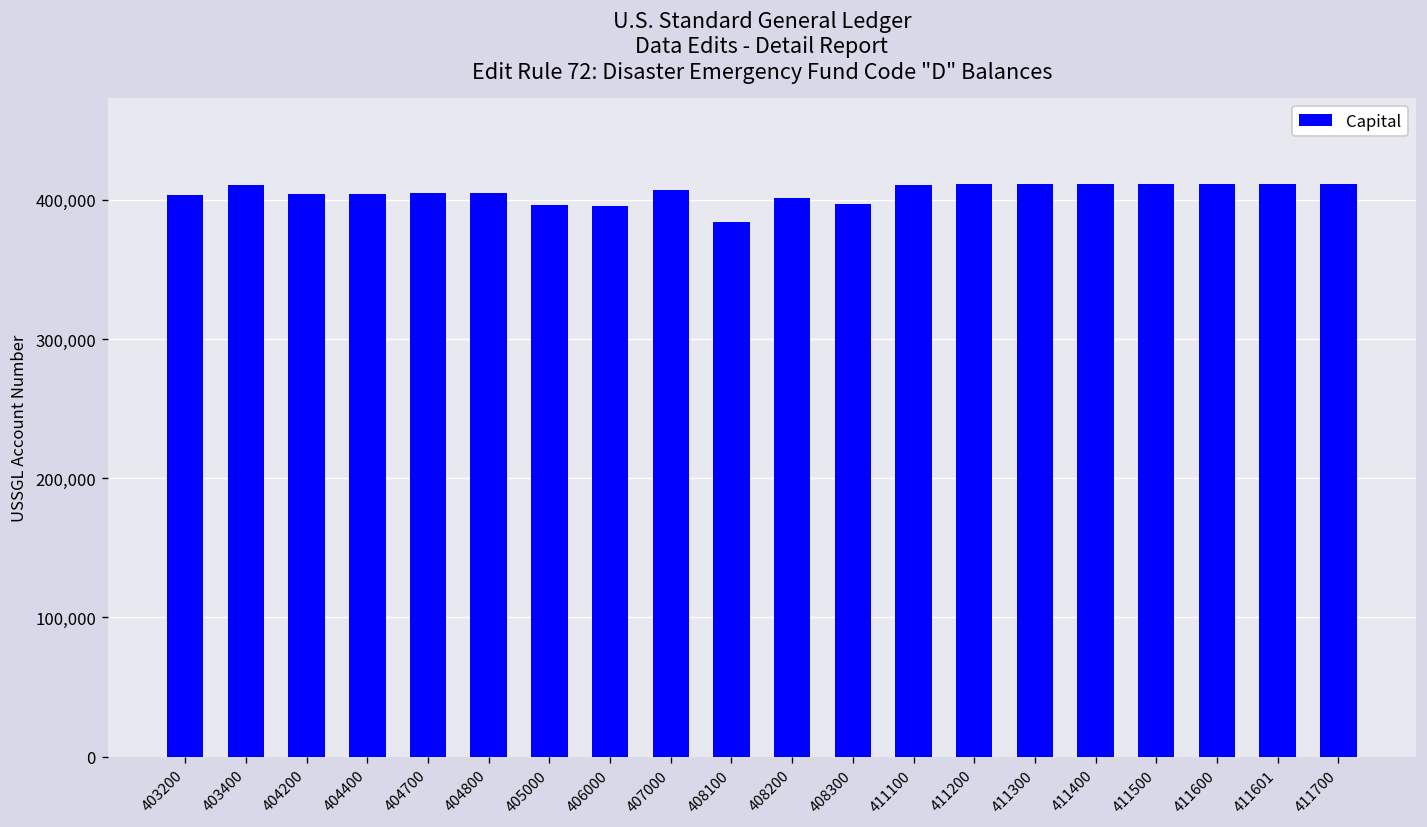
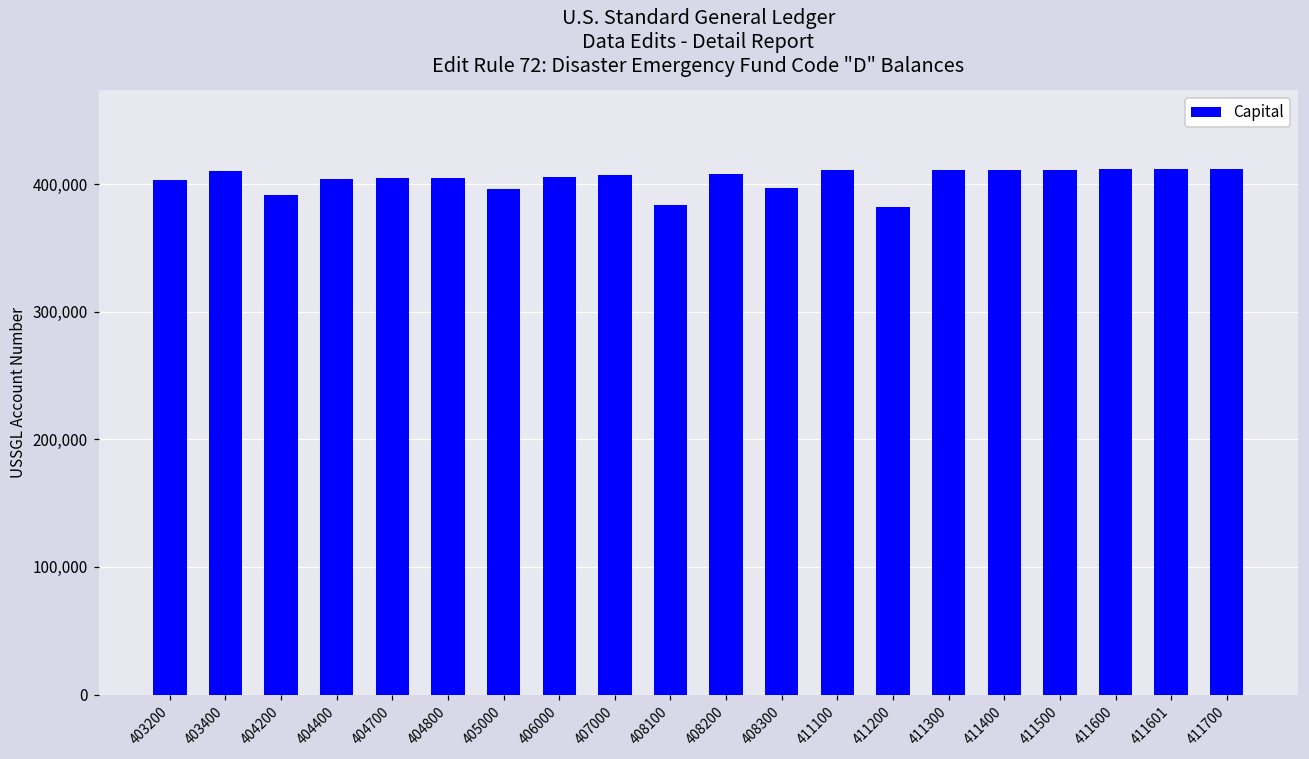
  {
    "403200": "403,000",
    "403400": "411,000",
-   "404200": "404,000",
+   "404200": "392,000",
    "404400": "404,000",
    "404700": "405,000",
    "404800": "405,000",
    "405000": "397,000",
-   "406000": "396,000",
+   "406000": "406,000",
    "407000": "407,000",
    "408100": "384,000",
-   "408200": "401,000",
+   "408200": "408,000",
    "408300": "397,000",
    "411100": "411,000",
-   "411200": "411,000",
+   "411200": "382,000",
    "411300": "411,000",
    "411400": "411,000",
    "411500": "412,000",
    "411600": "412,000",
    "411601": "412,000",
    "411700": "412,000"
  }
